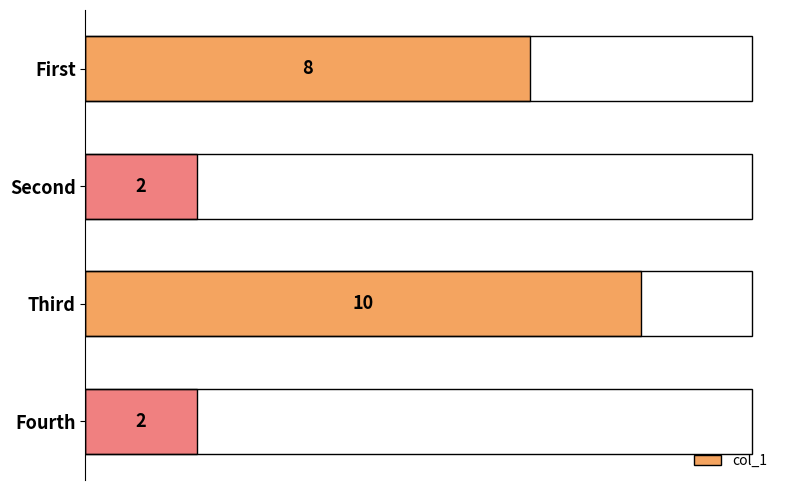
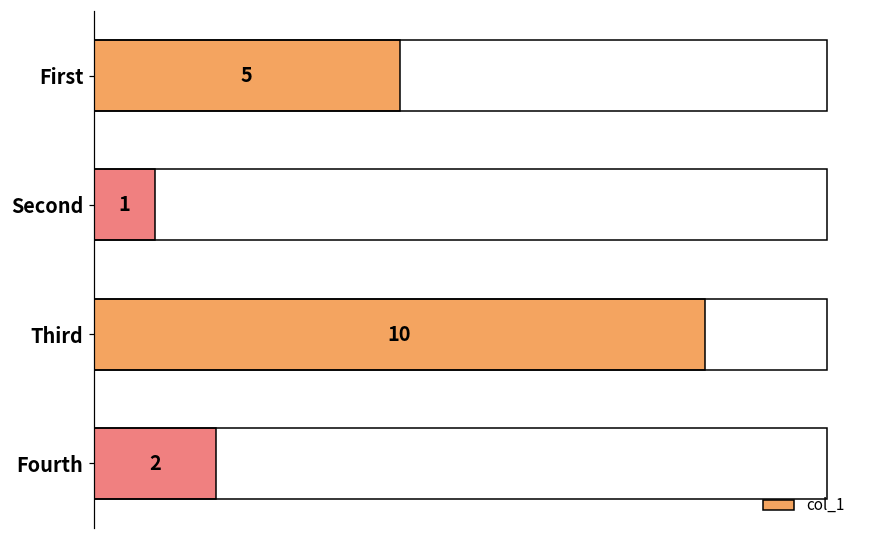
  {
-   "First": 8,
-   "Second": 2,
+   "First": 5,
+   "Second": 1,
    "Third": 10,
    "Fourth": 2
  }
